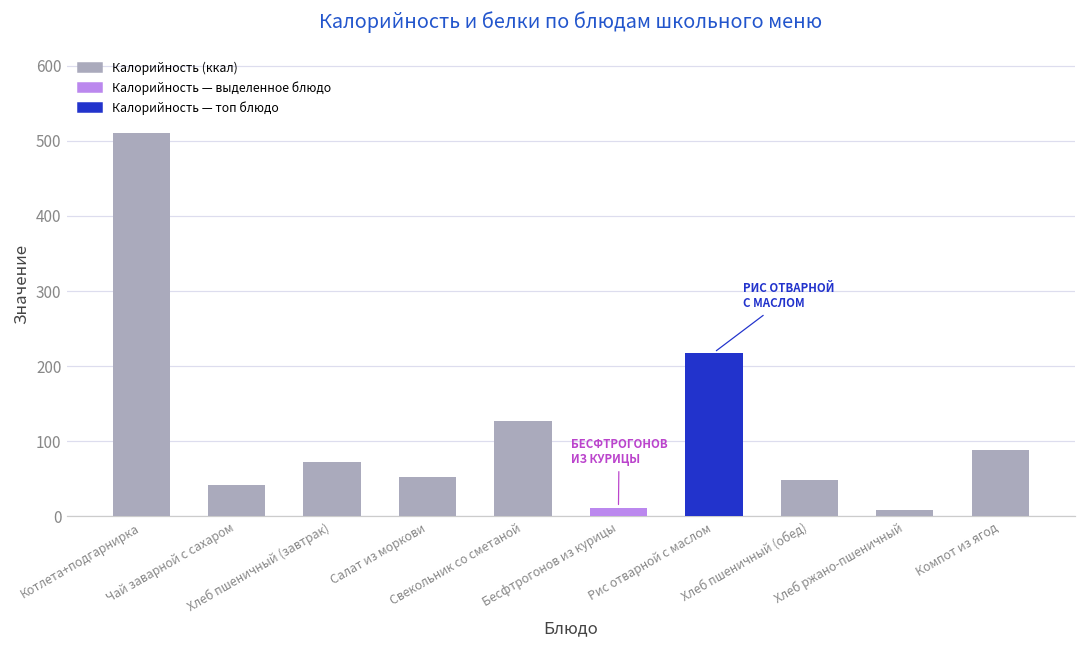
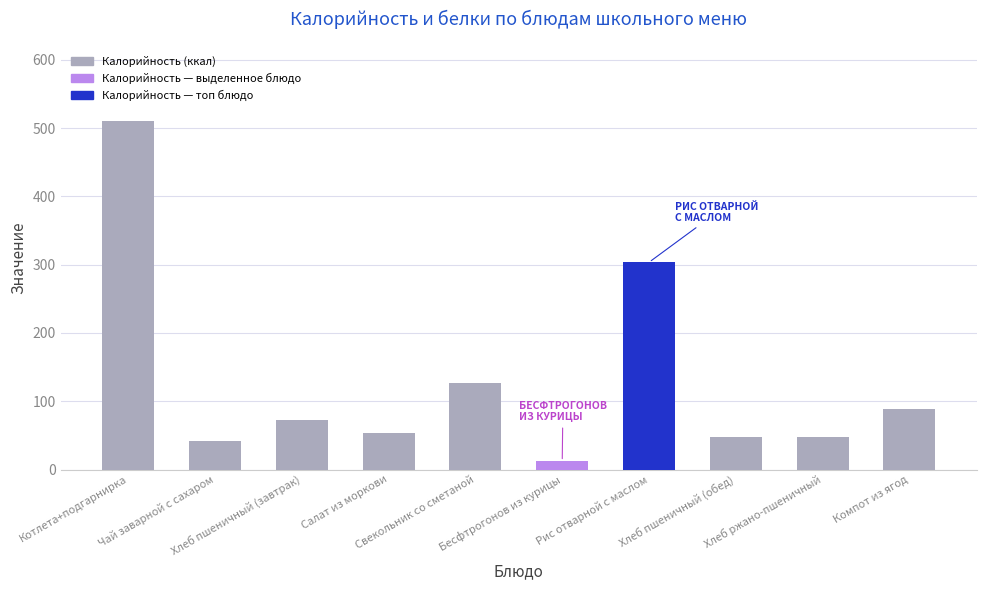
  {
    "Котлета+подгарнирка": 510,
    "Чай заварной с сахаром": 40,
    "Хлеб пшеничный (завтрак)": 70,
    "Салат из моркови": 50,
    "Свекольник со сметаной": 130,
    "Бесфтрогонов из курицы": 10,
-   "Рис отварной с маслом": 220,
+   "Рис отварной с маслом": 300,
    "Хлеб пшеничный (обед)": 50,
-   "Хлеб ржано-пшеничный": 10,
+   "Хлеб ржано-пшеничный": 50,
    "Компот из ягод": 90
  }
